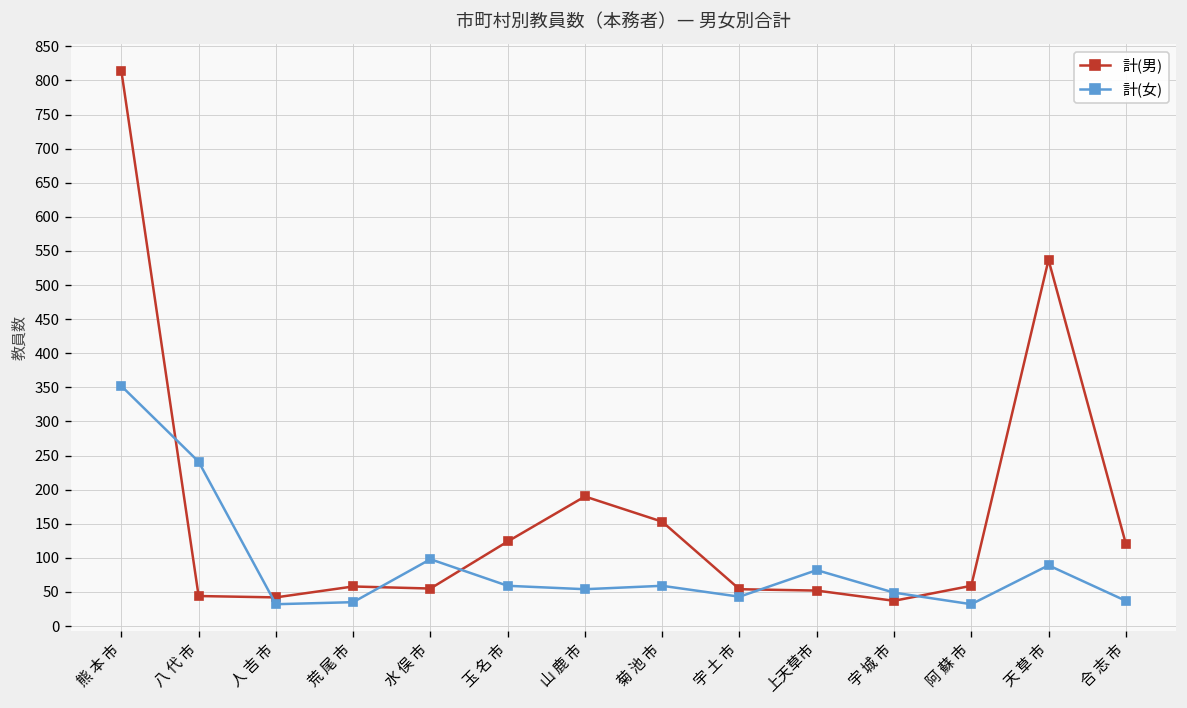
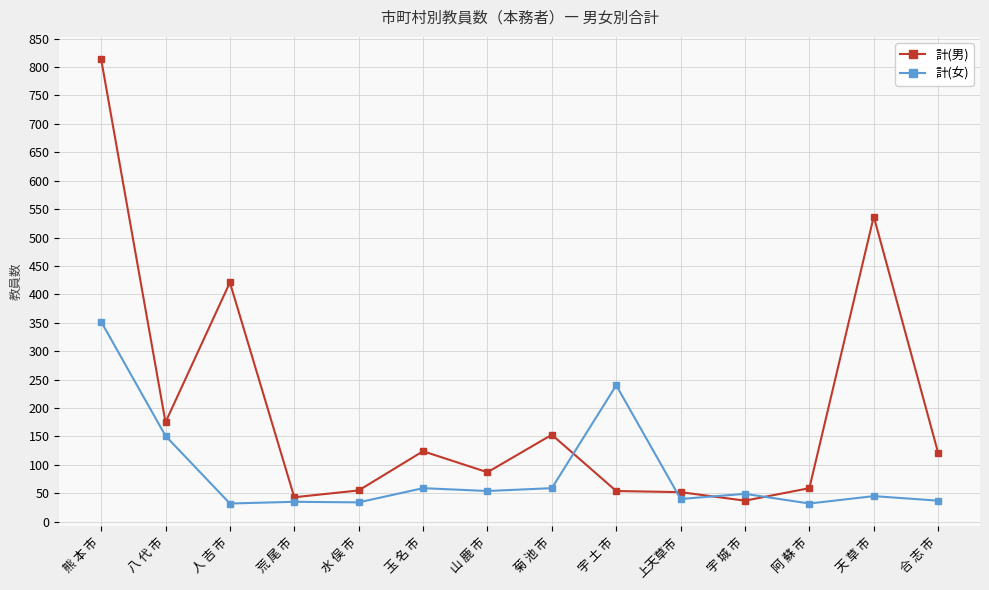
  {
    "計(男)": {
      "熊 本 市": 810,
-     "八 代 市": 40,
-     "人 吉 市": 40,
-     "荒 尾 市": 60,
+     "八 代 市": 180,
+     "人 吉 市": 420,
+     "荒 尾 市": 40,
      "水 俣 市": 60,
      "玉 名 市": 120,
-     "山 鹿 市": 190,
+     "山 鹿 市": 90,
      "菊 池 市": 150,
      "宇 土 市": 50,
      "上天草市": 50,
      "宇 城 市": 40,
      "阿 蘇 市": 60,
      "天 草 市": 540,
      "合 志 市": 120
    },
    "計(女)": {
      "熊 本 市": 350,
-     "八 代 市": 240,
+     "八 代 市": 150,
      "人 吉 市": 30,
      "荒 尾 市": 40,
-     "水 俣 市": 100,
+     "水 俣 市": 30,
      "玉 名 市": 60,
      "山 鹿 市": 50,
      "菊 池 市": 60,
-     "宇 土 市": 40,
-     "上天草市": 80,
+     "宇 土 市": 240,
+     "上天草市": 40,
      "宇 城 市": 50,
      "阿 蘇 市": 30,
-     "天 草 市": 90,
+     "天 草 市": 50,
      "合 志 市": 40
    }
  }
